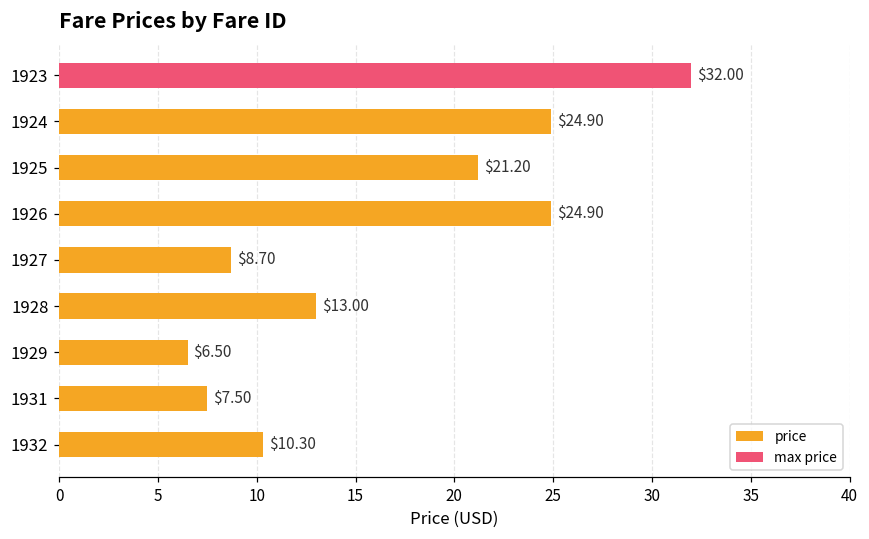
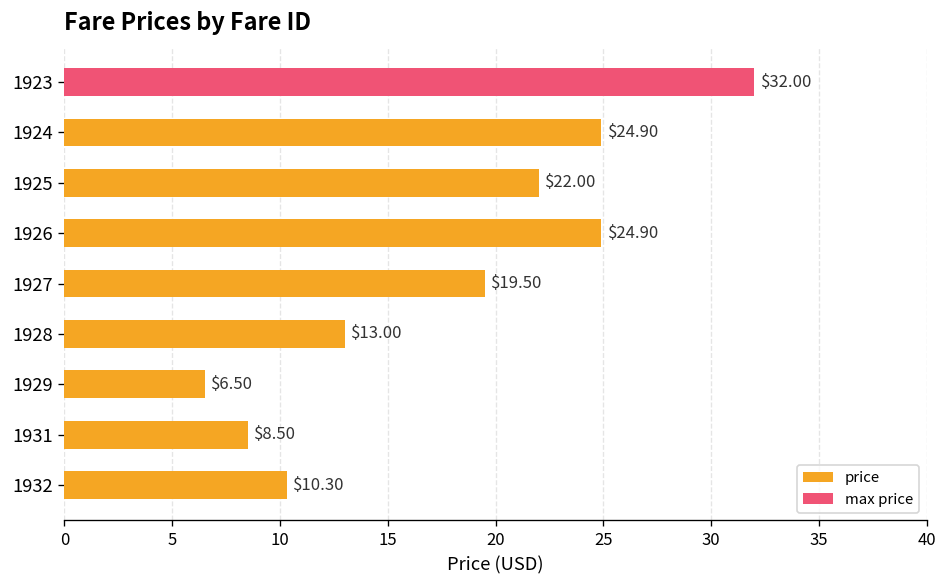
  {
    "1923": "$32.00",
    "1924": "$24.90",
-   "1925": "$21.20",
+   "1925": "$22.00",
    "1926": "$24.90",
-   "1927": "$8.70",
+   "1927": "$19.50",
    "1928": "$13.00",
    "1929": "$6.50",
-   "1931": "$7.50",
+   "1931": "$8.50",
    "1932": "$10.30"
  }
